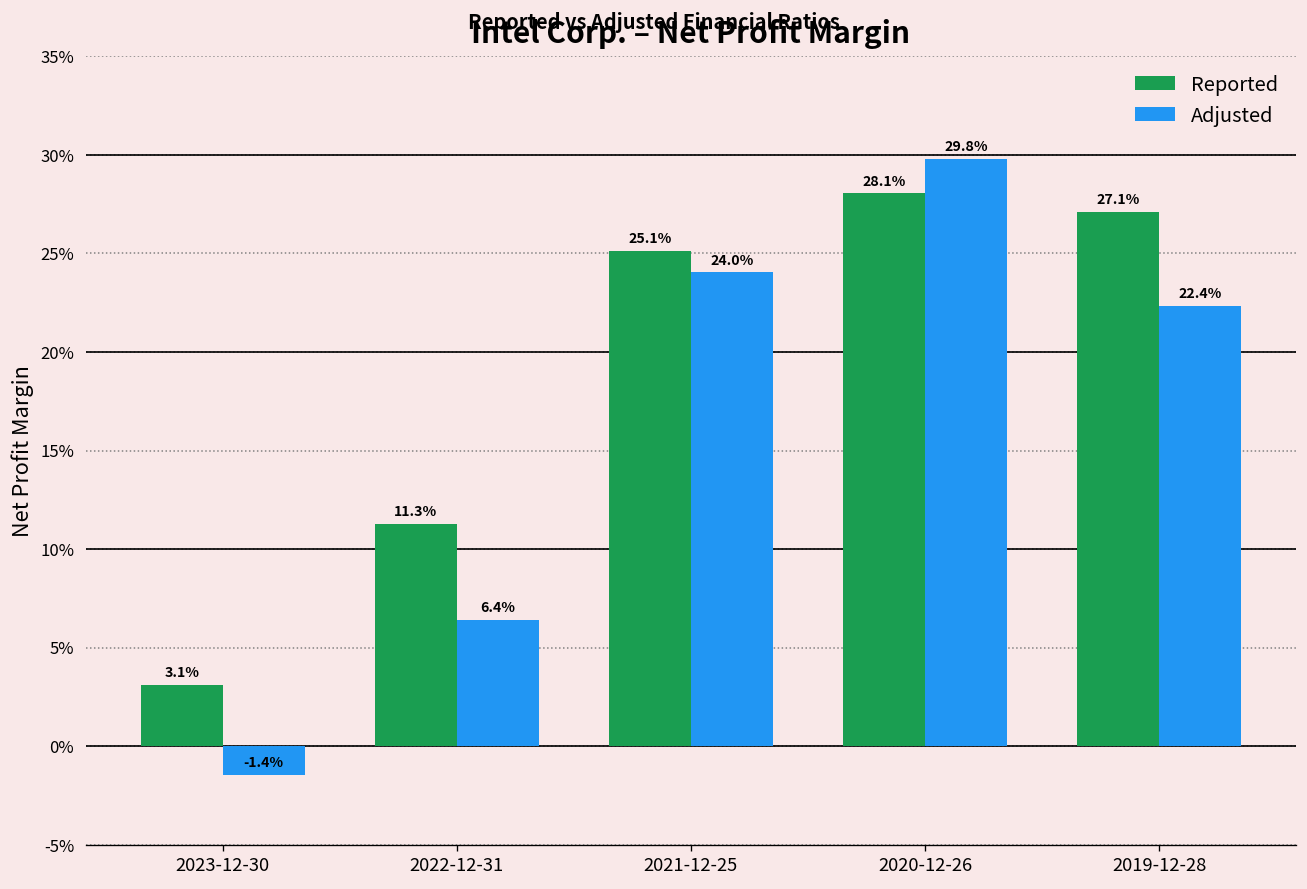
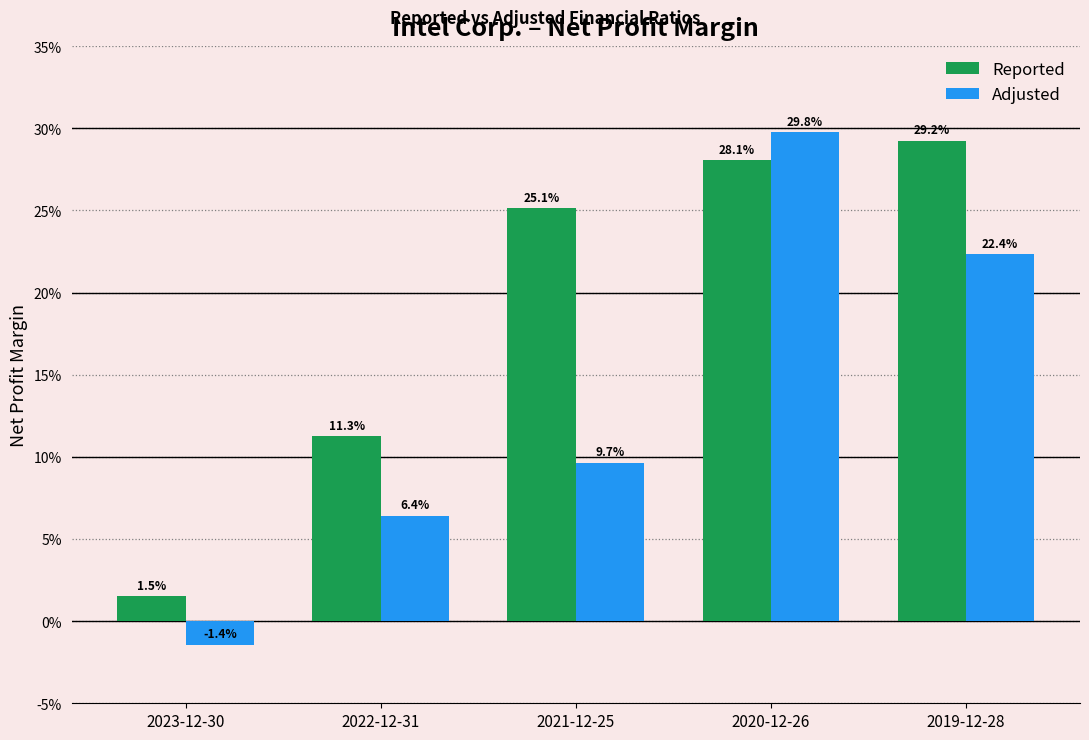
  {
    "Reported": {
-     "2023-12-30": "3.1%",
+     "2023-12-30": "1.5%",
      "2022-12-31": "11.3%",
      "2021-12-25": "25.1%",
      "2020-12-26": "28.1%",
-     "2019-12-28": "27.1%"
+     "2019-12-28": "29.2%"
    },
    "Adjusted": {
      "2023-12-30": "-1.4%",
      "2022-12-31": "6.4%",
-     "2021-12-25": "24.0%",
+     "2021-12-25": "9.7%",
      "2020-12-26": "29.8%",
      "2019-12-28": "22.4%"
    }
  }
